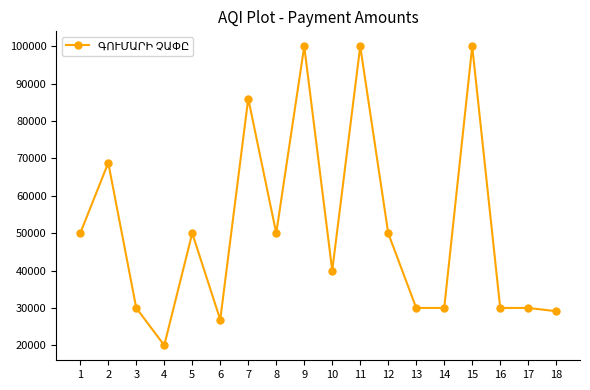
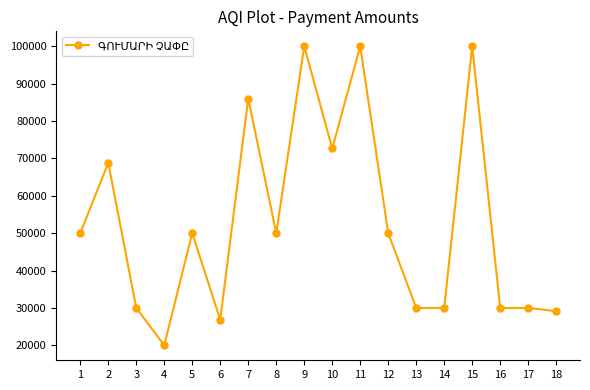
  {
    "1": 50000,
    "2": 69000,
    "3": 30000,
    "4": 20000,
    "5": 50000,
    "6": 27000,
    "7": 86000,
    "8": 50000,
    "9": 100000,
-   "10": 40000,
+   "10": 73000,
    "11": 100000,
    "12": 50000,
    "13": 30000,
    "14": 30000,
    "15": 100000,
    "16": 30000,
    "17": 30000,
    "18": 29000
  }
